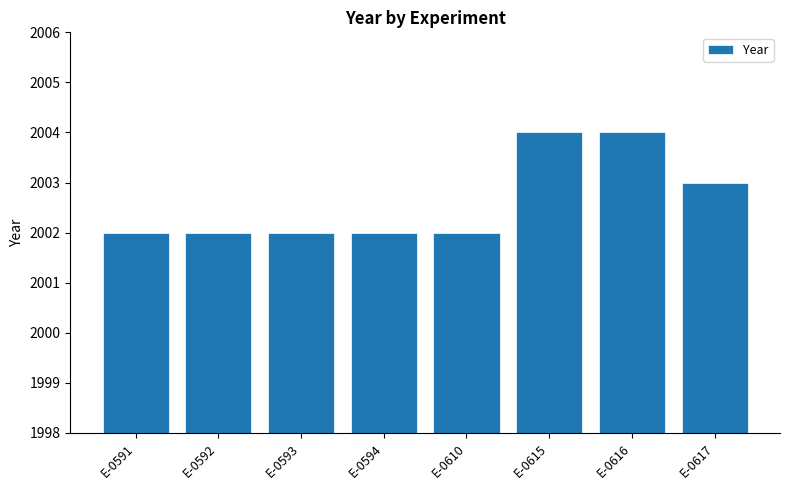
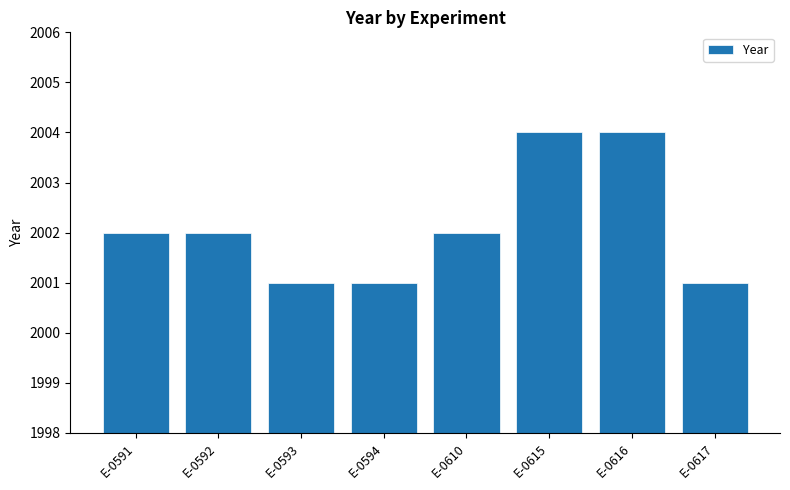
  {
    "E-0591": 2002,
    "E-0592": 2002,
-   "E-0593": 2002,
-   "E-0594": 2002,
+   "E-0593": 2001,
+   "E-0594": 2001,
    "E-0610": 2002,
    "E-0615": 2004,
    "E-0616": 2004,
-   "E-0617": 2003
+   "E-0617": 2001
  }
